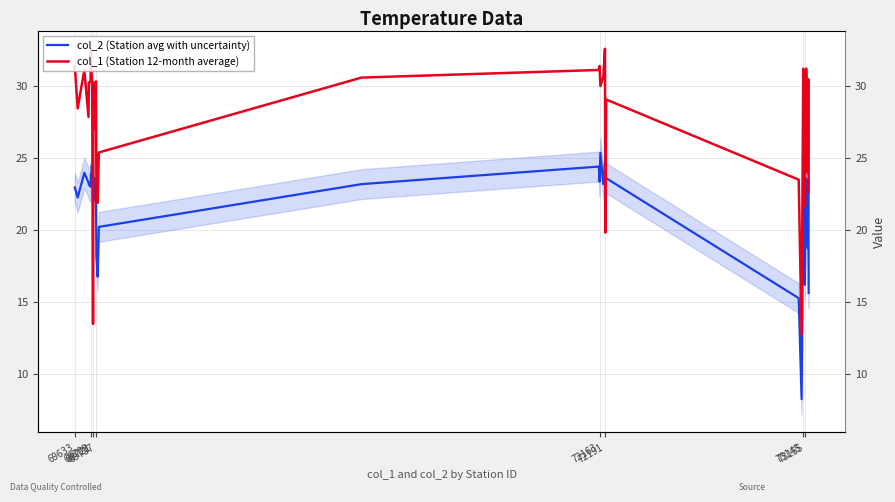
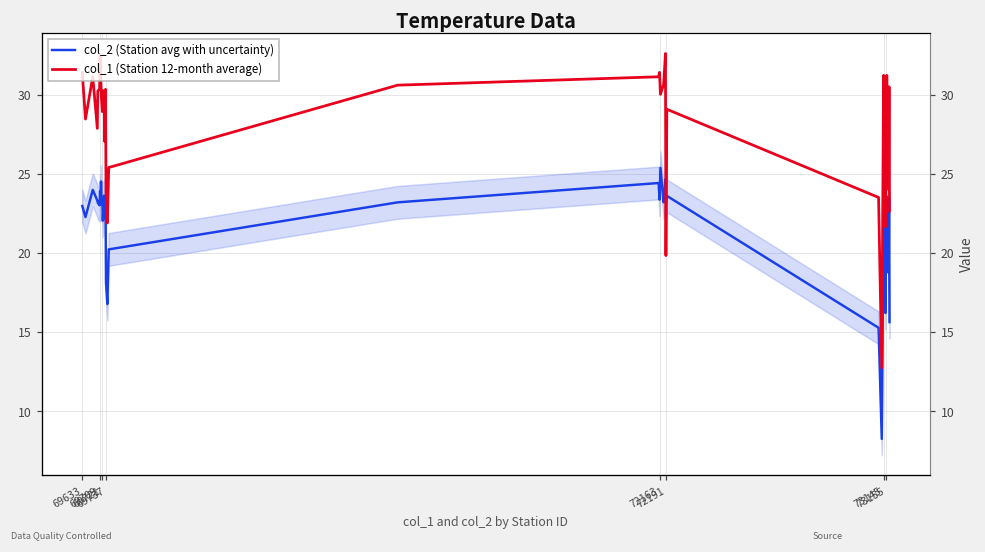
  {
    "col_1 (Station 12-month average)": {
      "69709": 30.4,
-     "69721": 13.5,
+     "69721": 28.9,
      "69737": 23.9,
      "72163": 31.4,
      "72191": 19.8,
      "73145": 31.2,
      "73155": 26.4
    }
  }
